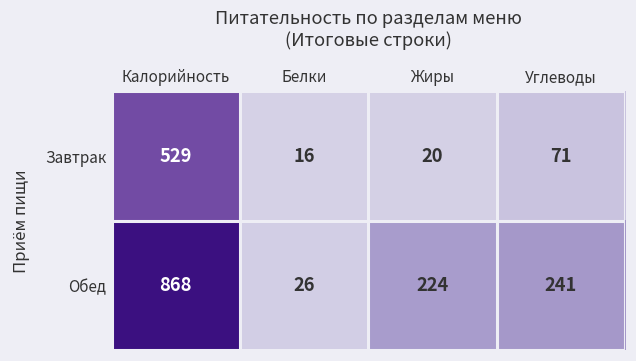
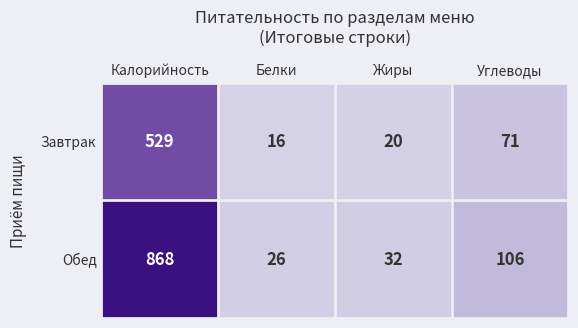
  {
    "Завтрак": {
      "Калорийность": 529,
      "Белки": 16,
      "Жиры": 20,
      "Углеводы": 71
    },
    "Обед": {
      "Калорийность": 868,
      "Белки": 26,
-     "Жиры": 224,
-     "Углеводы": 241
+     "Жиры": 32,
+     "Углеводы": 106
    }
  }
